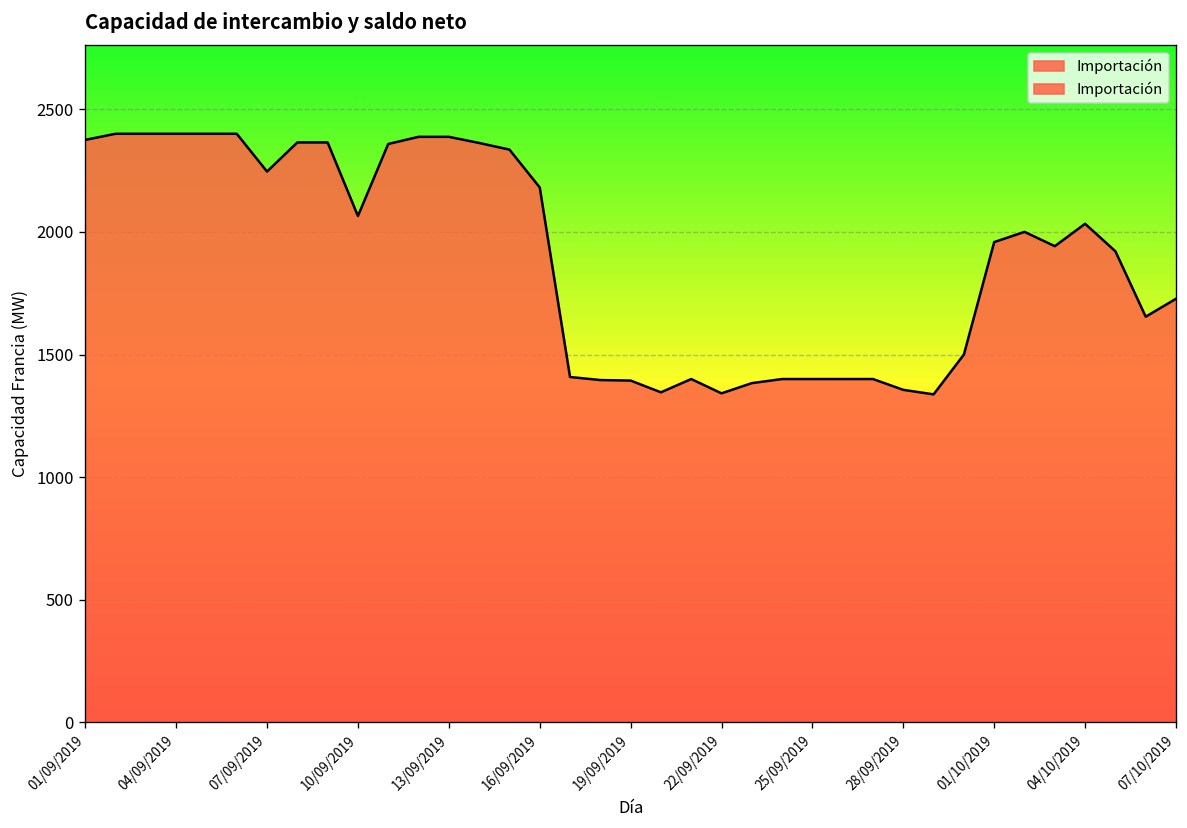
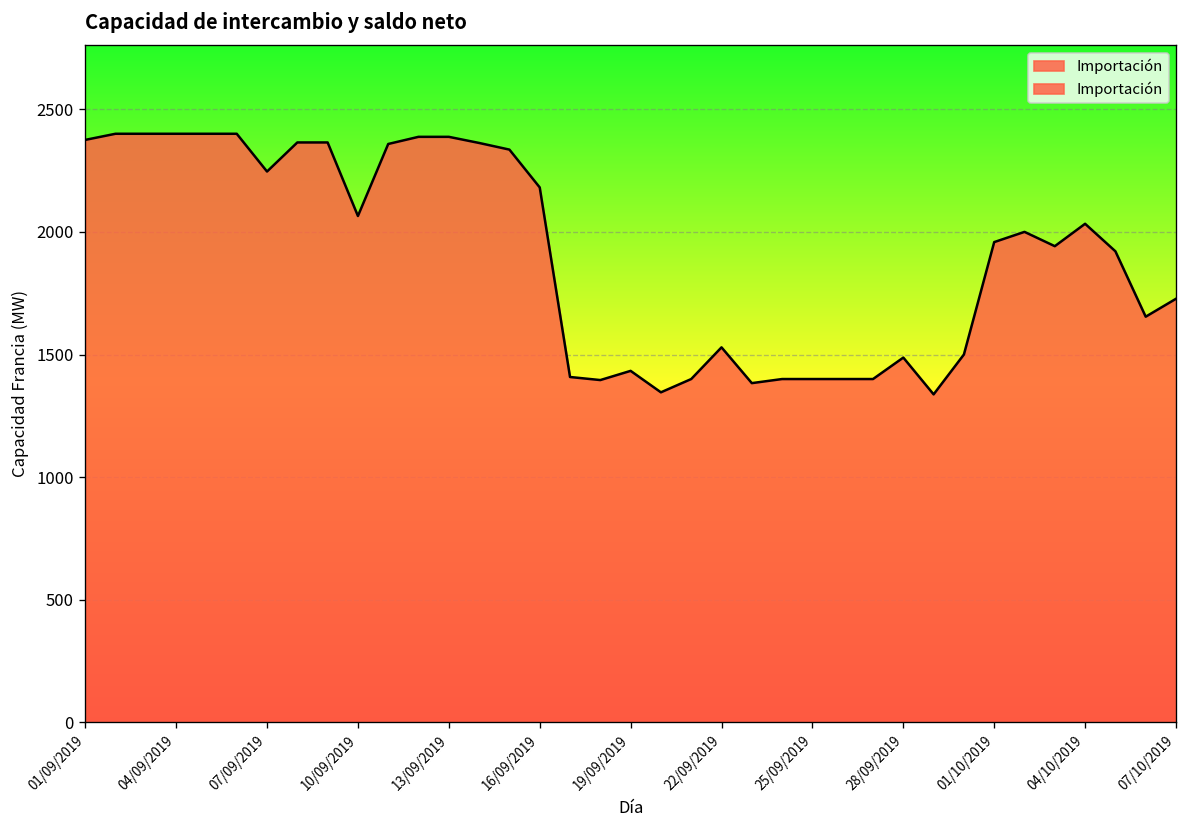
  {
    "01/09/2019": 2380,
    "04/09/2019": 2400,
    "07/09/2019": 2250,
    "10/09/2019": 2060,
    "13/09/2019": 2390,
    "16/09/2019": 2180,
-   "19/09/2019": 1390,
-   "22/09/2019": 1340,
+   "19/09/2019": 1430,
+   "22/09/2019": 1530,
    "25/09/2019": 1400,
-   "28/09/2019": 1360,
+   "28/09/2019": 1490,
    "01/10/2019": 1960,
    "04/10/2019": 2030,
    "07/10/2019": 1730
  }
